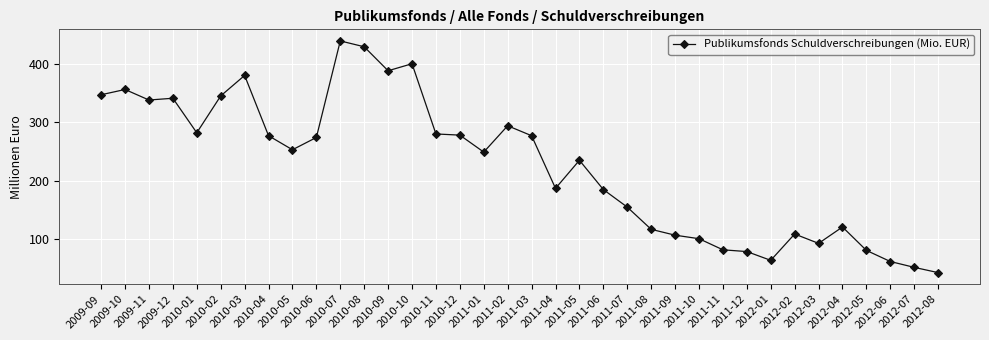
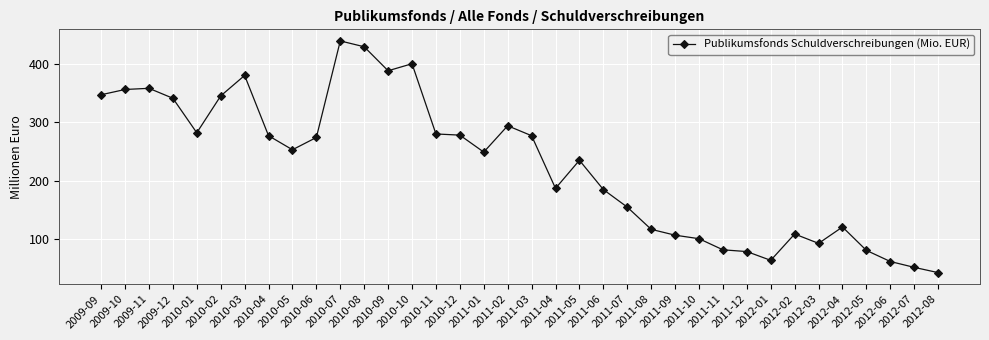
  {
    "2009-09": 350,
    "2009-10": 360,
-   "2009-11": 340,
+   "2009-11": 360,
    "2009-12": 340,
    "2010-01": 280,
    "2010-02": 350,
    "2010-03": 380,
    "2010-04": 280,
    "2010-05": 250,
    "2010-06": 270,
    "2010-07": 440,
    "2010-08": 430,
    "2010-09": 390,
    "2010-10": 400,
    "2010-11": 280,
    "2010-12": 280,
    "2011-01": 250,
    "2011-02": 290,
    "2011-03": 280,
    "2011-04": 190,
    "2011-05": 240,
    "2011-06": 190,
    "2011-07": 160,
    "2011-08": 120,
    "2011-09": 110,
    "2011-10": 100,
    "2011-11": 80,
    "2011-12": 80,
    "2012-01": 60,
    "2012-02": 110,
    "2012-03": 90,
    "2012-04": 120,
    "2012-05": 80,
    "2012-06": 60,
    "2012-07": 50,
    "2012-08": 40
  }
